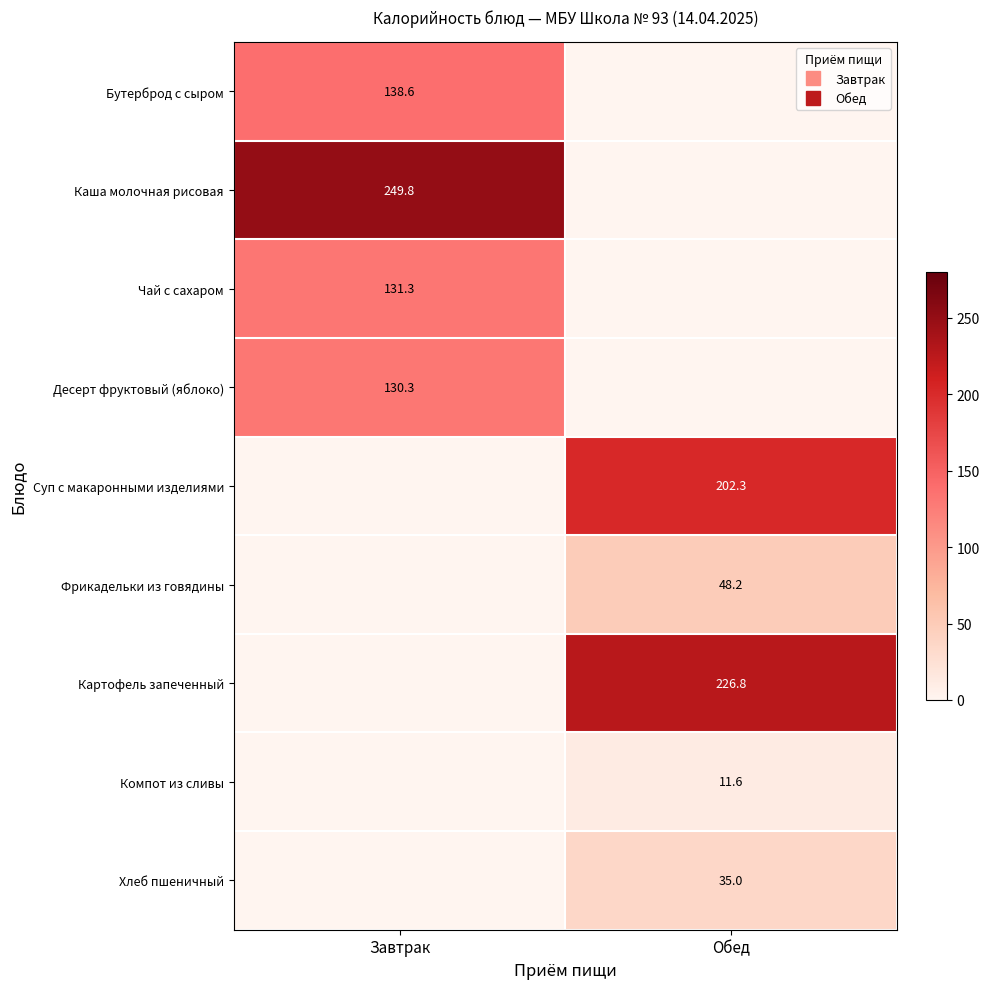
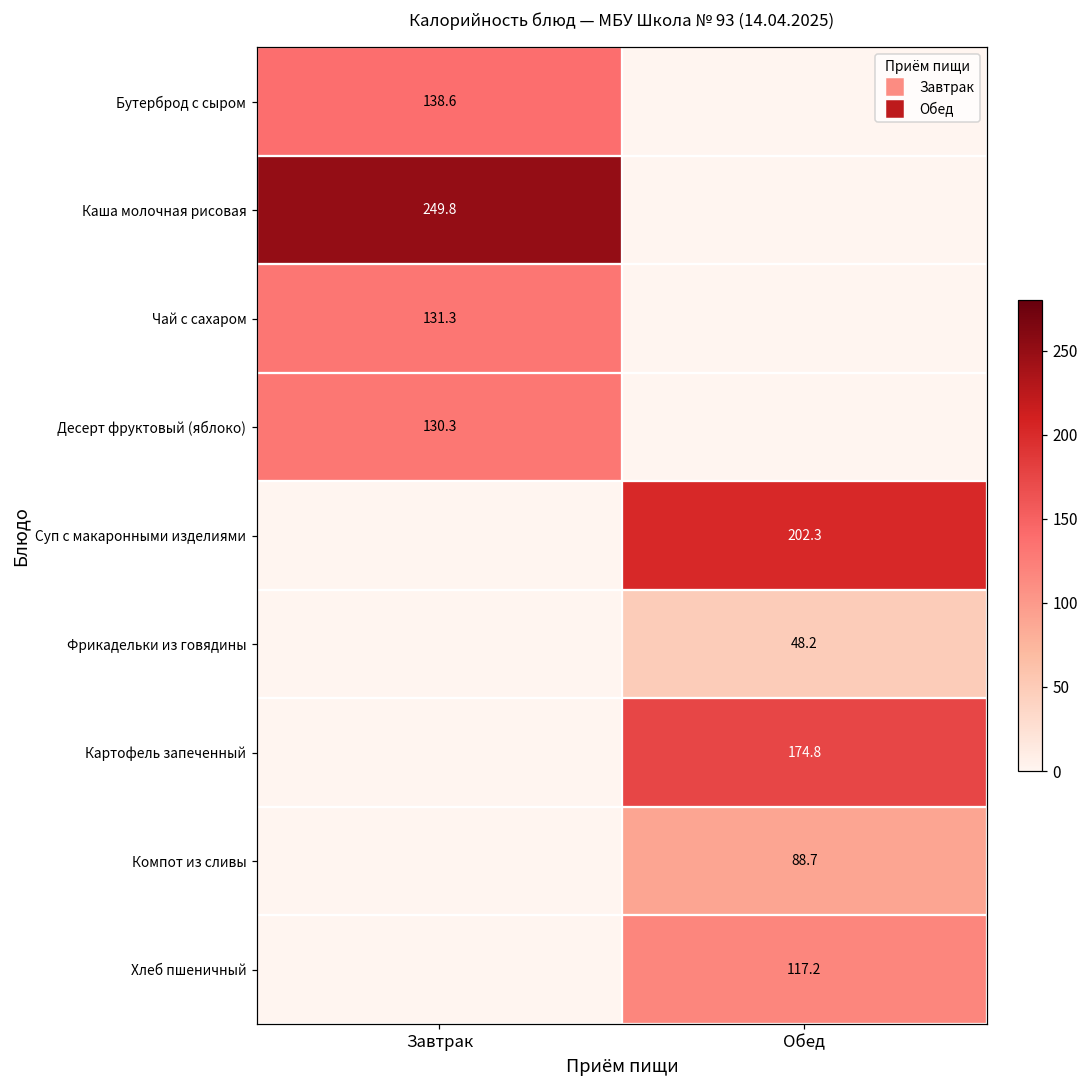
  {
    "Бутерброд с сыром": {
      "Завтрак": 138.6
    },
    "Каша молочная рисовая": {
      "Завтрак": 249.8
    },
    "Чай с сахаром": {
      "Завтрак": 131.3
    },
    "Десерт фруктовый (яблоко)": {
      "Завтрак": 130.3
    },
    "Суп с макаронными изделиями": {
      "Обед": 202.3
    },
    "Фрикадельки из говядины": {
      "Обед": 48.2
    },
    "Картофель запеченный": {
-     "Обед": 226.8
+     "Обед": 174.8
    },
    "Компот из сливы": {
-     "Обед": 11.6
+     "Обед": 88.7
    },
    "Хлеб пшеничный": {
-     "Обед": 35.0
+     "Обед": 117.2
    }
  }
